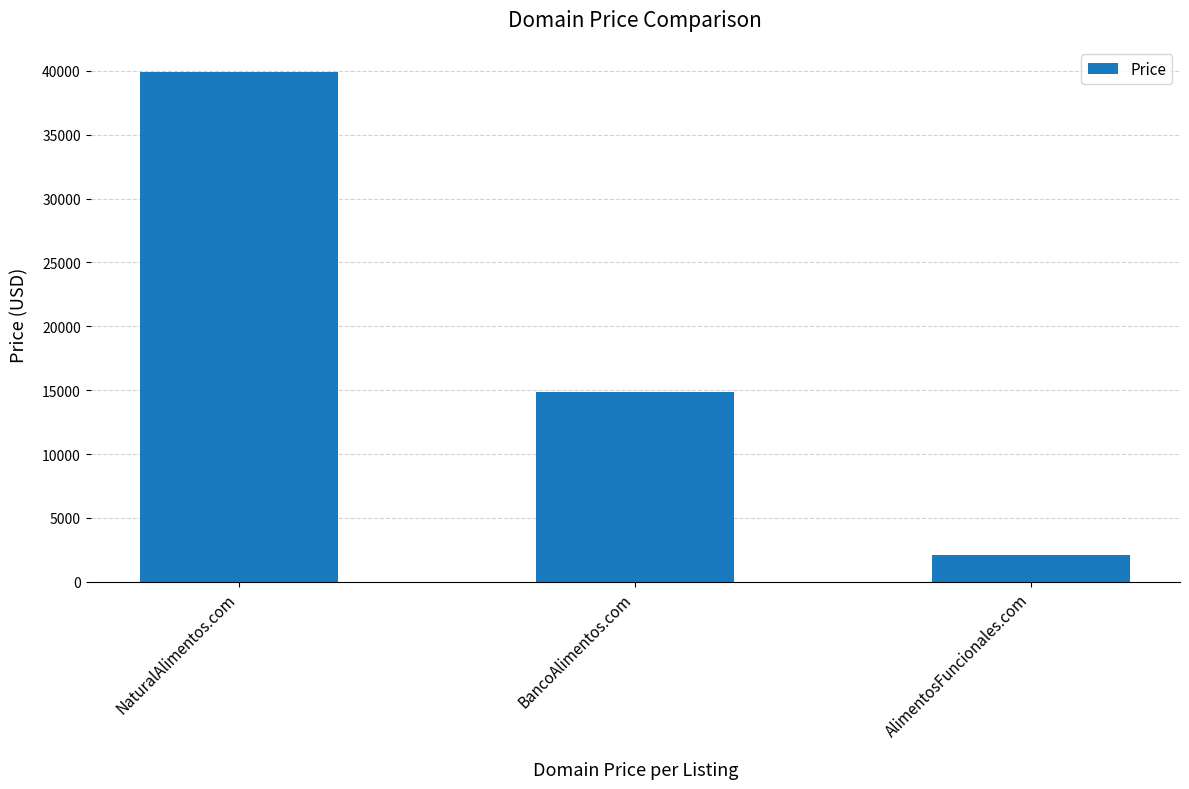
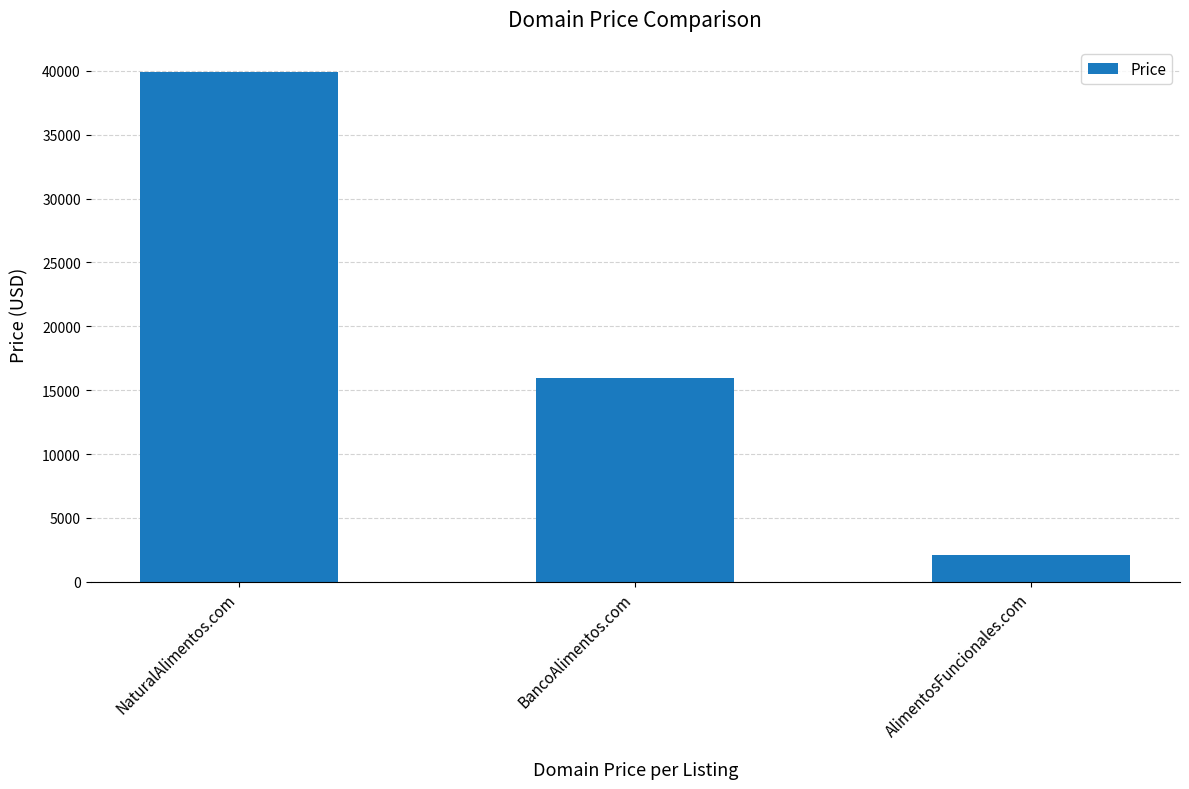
  {
    "NaturalAlimentos.com": 39900,
-   "BancoAlimentos.com": 14900,
+   "BancoAlimentos.com": 15900,
    "AlimentosFuncionales.com": 2100
  }
